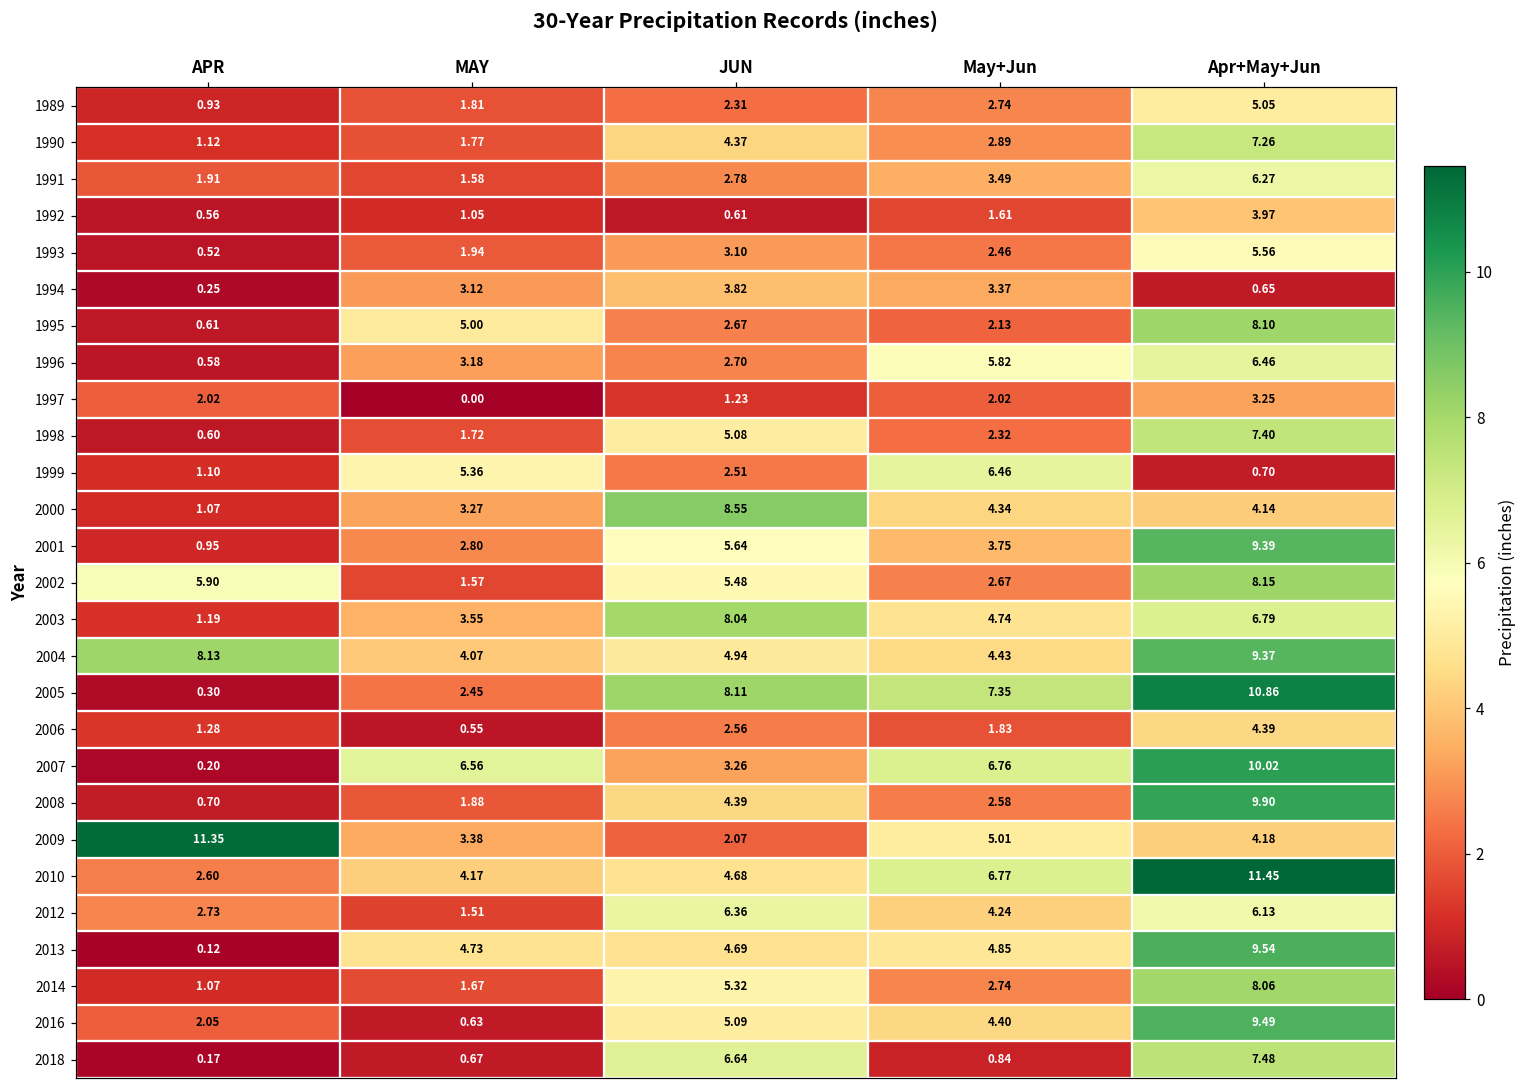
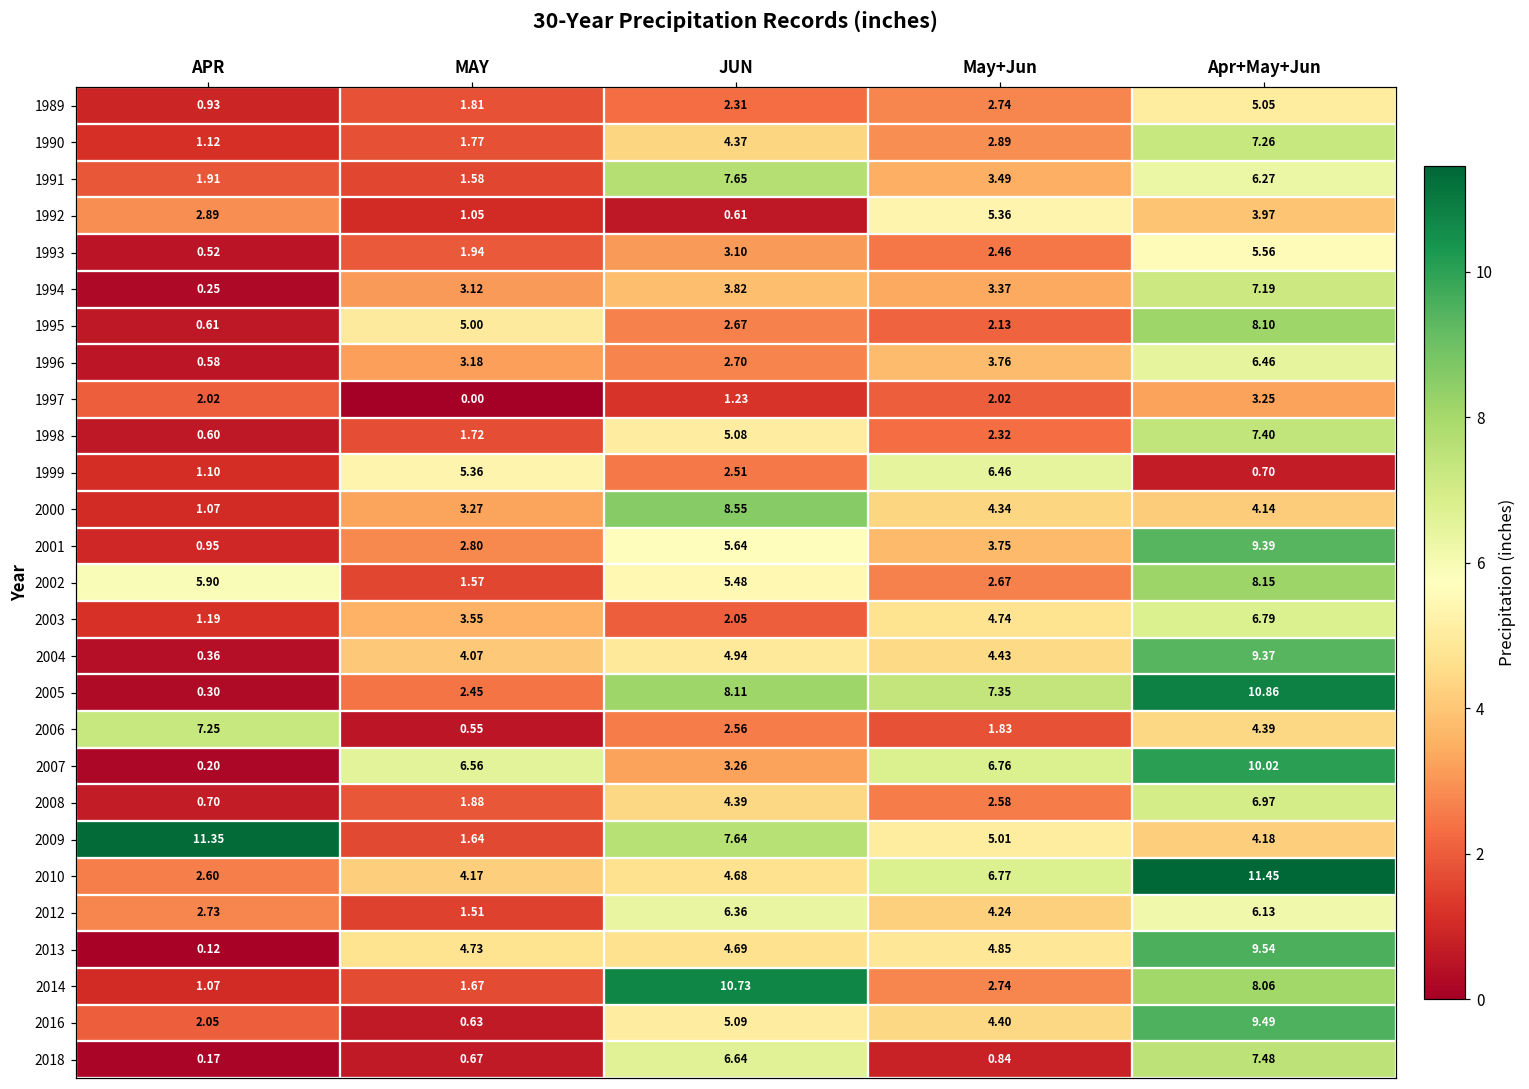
  {
    "1989": {
      "APR": 0.93,
      "MAY": 1.81,
      "JUN": 2.31,
      "May+Jun": 2.74,
      "Apr+May+Jun": 5.05
    },
    "1990": {
      "APR": 1.12,
      "MAY": 1.77,
      "JUN": 4.37,
      "May+Jun": 2.89,
      "Apr+May+Jun": 7.26
    },
    "1991": {
      "APR": 1.91,
      "MAY": 1.58,
-     "JUN": 2.78,
+     "JUN": 7.65,
      "May+Jun": 3.49,
      "Apr+May+Jun": 6.27
    },
    "1992": {
-     "APR": 0.56,
+     "APR": 2.89,
      "MAY": 1.05,
      "JUN": 0.61,
-     "May+Jun": 1.61,
+     "May+Jun": 5.36,
      "Apr+May+Jun": 3.97
    },
    "1993": {
      "APR": 0.52,
      "MAY": 1.94,
      "JUN": 3.10,
      "May+Jun": 2.46,
      "Apr+May+Jun": 5.56
    },
    "1994": {
      "APR": 0.25,
      "MAY": 3.12,
      "JUN": 3.82,
      "May+Jun": 3.37,
-     "Apr+May+Jun": 0.65
+     "Apr+May+Jun": 7.19
    },
    "1995": {
      "APR": 0.61,
      "MAY": 5.00,
      "JUN": 2.67,
      "May+Jun": 2.13,
      "Apr+May+Jun": 8.10
    },
    "1996": {
      "APR": 0.58,
      "MAY": 3.18,
      "JUN": 2.70,
-     "May+Jun": 5.82,
+     "May+Jun": 3.76,
      "Apr+May+Jun": 6.46
    },
    "1997": {
      "APR": 2.02,
      "MAY": 0.00,
      "JUN": 1.23,
      "May+Jun": 2.02,
      "Apr+May+Jun": 3.25
    },
    "1998": {
      "APR": 0.60,
      "MAY": 1.72,
      "JUN": 5.08,
      "May+Jun": 2.32,
      "Apr+May+Jun": 7.40
    },
    "1999": {
      "APR": 1.10,
      "MAY": 5.36,
      "JUN": 2.51,
      "May+Jun": 6.46,
      "Apr+May+Jun": 0.70
    },
    "2000": {
      "APR": 1.07,
      "MAY": 3.27,
      "JUN": 8.55,
      "May+Jun": 4.34,
      "Apr+May+Jun": 4.14
    },
    "2001": {
      "APR": 0.95,
      "MAY": 2.80,
      "JUN": 5.64,
      "May+Jun": 3.75,
      "Apr+May+Jun": 9.39
    },
    "2002": {
      "APR": 5.90,
      "MAY": 1.57,
      "JUN": 5.48,
      "May+Jun": 2.67,
      "Apr+May+Jun": 8.15
    },
    "2003": {
      "APR": 1.19,
      "MAY": 3.55,
-     "JUN": 8.04,
+     "JUN": 2.05,
      "May+Jun": 4.74,
      "Apr+May+Jun": 6.79
    },
    "2004": {
-     "APR": 8.13,
+     "APR": 0.36,
      "MAY": 4.07,
      "JUN": 4.94,
      "May+Jun": 4.43,
      "Apr+May+Jun": 9.37
    },
    "2005": {
      "APR": 0.30,
      "MAY": 2.45,
      "JUN": 8.11,
      "May+Jun": 7.35,
      "Apr+May+Jun": 10.86
    },
    "2006": {
-     "APR": 1.28,
+     "APR": 7.25,
      "MAY": 0.55,
      "JUN": 2.56,
      "May+Jun": 1.83,
      "Apr+May+Jun": 4.39
    },
    "2007": {
      "APR": 0.20,
      "MAY": 6.56,
      "JUN": 3.26,
      "May+Jun": 6.76,
      "Apr+May+Jun": 10.02
    },
    "2008": {
      "APR": 0.70,
      "MAY": 1.88,
      "JUN": 4.39,
      "May+Jun": 2.58,
-     "Apr+May+Jun": 9.90
+     "Apr+May+Jun": 6.97
    },
    "2009": {
      "APR": 11.35,
-     "MAY": 3.38,
-     "JUN": 2.07,
+     "MAY": 1.64,
+     "JUN": 7.64,
      "May+Jun": 5.01,
      "Apr+May+Jun": 4.18
    },
    "2010": {
      "APR": 2.60,
      "MAY": 4.17,
      "JUN": 4.68,
      "May+Jun": 6.77,
      "Apr+May+Jun": 11.45
    },
    "2012": {
      "APR": 2.73,
      "MAY": 1.51,
      "JUN": 6.36,
      "May+Jun": 4.24,
      "Apr+May+Jun": 6.13
    },
    "2013": {
      "APR": 0.12,
      "MAY": 4.73,
      "JUN": 4.69,
      "May+Jun": 4.85,
      "Apr+May+Jun": 9.54
    },
    "2014": {
      "APR": 1.07,
      "MAY": 1.67,
-     "JUN": 5.32,
+     "JUN": 10.73,
      "May+Jun": 2.74,
      "Apr+May+Jun": 8.06
    },
    "2016": {
      "APR": 2.05,
      "MAY": 0.63,
      "JUN": 5.09,
      "May+Jun": 4.40,
      "Apr+May+Jun": 9.49
    },
    "2018": {
      "APR": 0.17,
      "MAY": 0.67,
      "JUN": 6.64,
      "May+Jun": 0.84,
      "Apr+May+Jun": 7.48
    }
  }
